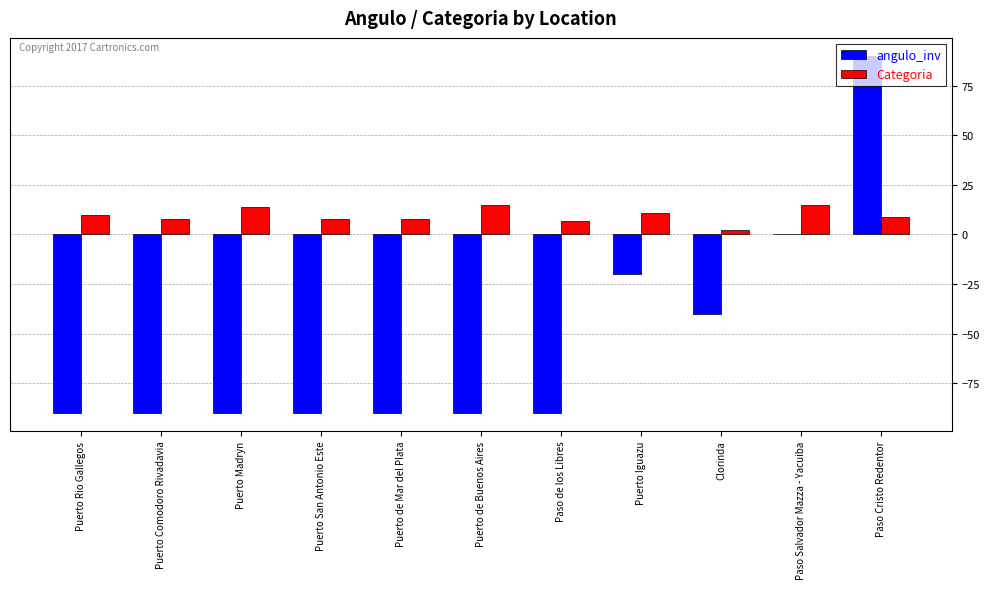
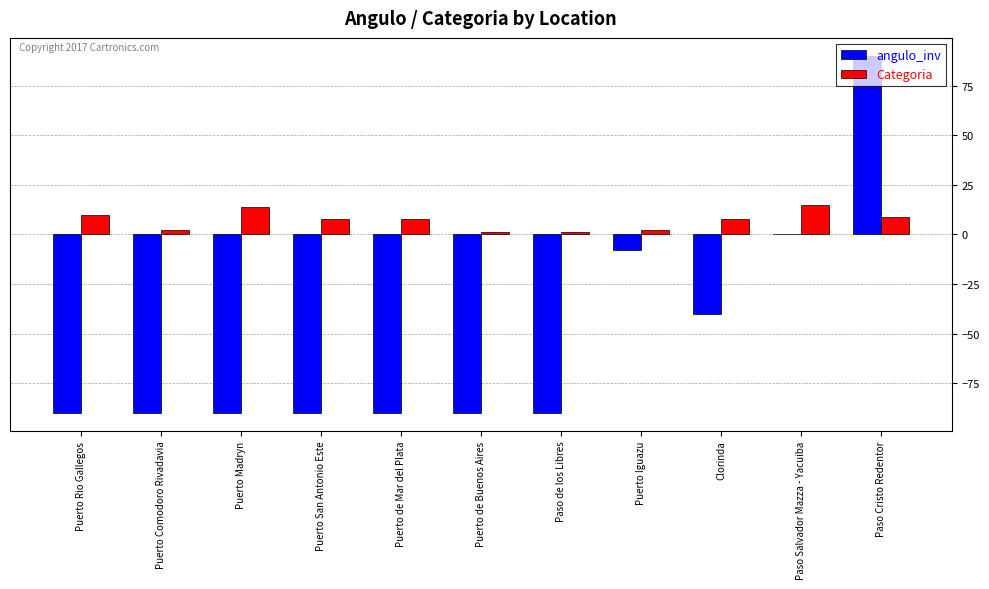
  {
    "angulo_inv": {
      "Puerto Rio Gallegos": -90,
      "Puerto Comodoro Rivadavia": -90,
      "Puerto Madryn": -90,
      "Puerto San Antonio Este": -90,
      "Puerto de Mar del Plata": -90,
      "Puerto de Buenos Aires": -90,
      "Paso de los Libres": -90,
-     "Puerto Iguazu": -20,
+     "Puerto Iguazu": -8,
      "Clorinda": -40,
      "Paso Salvador Mazza - Yacuiba": 0
    },
    "Categoria": {
      "Puerto Rio Gallegos": 10,
-     "Puerto Comodoro Rivadavia": 8,
+     "Puerto Comodoro Rivadavia": 2,
      "Puerto Madryn": 14,
      "Puerto San Antonio Este": 8,
      "Puerto de Mar del Plata": 8,
-     "Puerto de Buenos Aires": 15,
-     "Paso de los Libres": 7,
-     "Puerto Iguazu": 11,
-     "Clorinda": 2,
+     "Puerto de Buenos Aires": 1,
+     "Paso de los Libres": 1,
+     "Puerto Iguazu": 2,
+     "Clorinda": 8,
      "Paso Salvador Mazza - Yacuiba": 15,
      "Paso Cristo Redentor": 9
    }
  }
